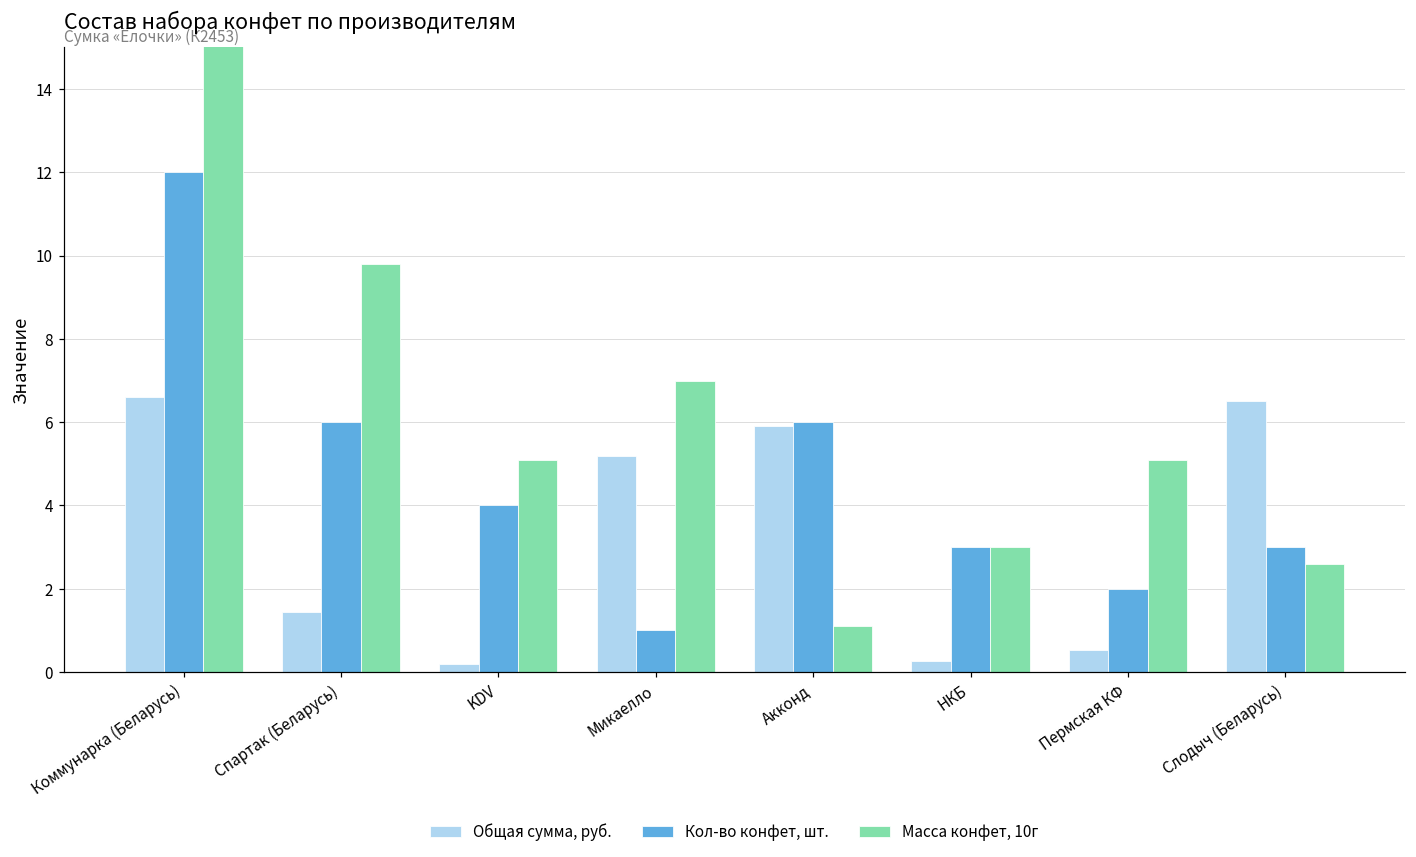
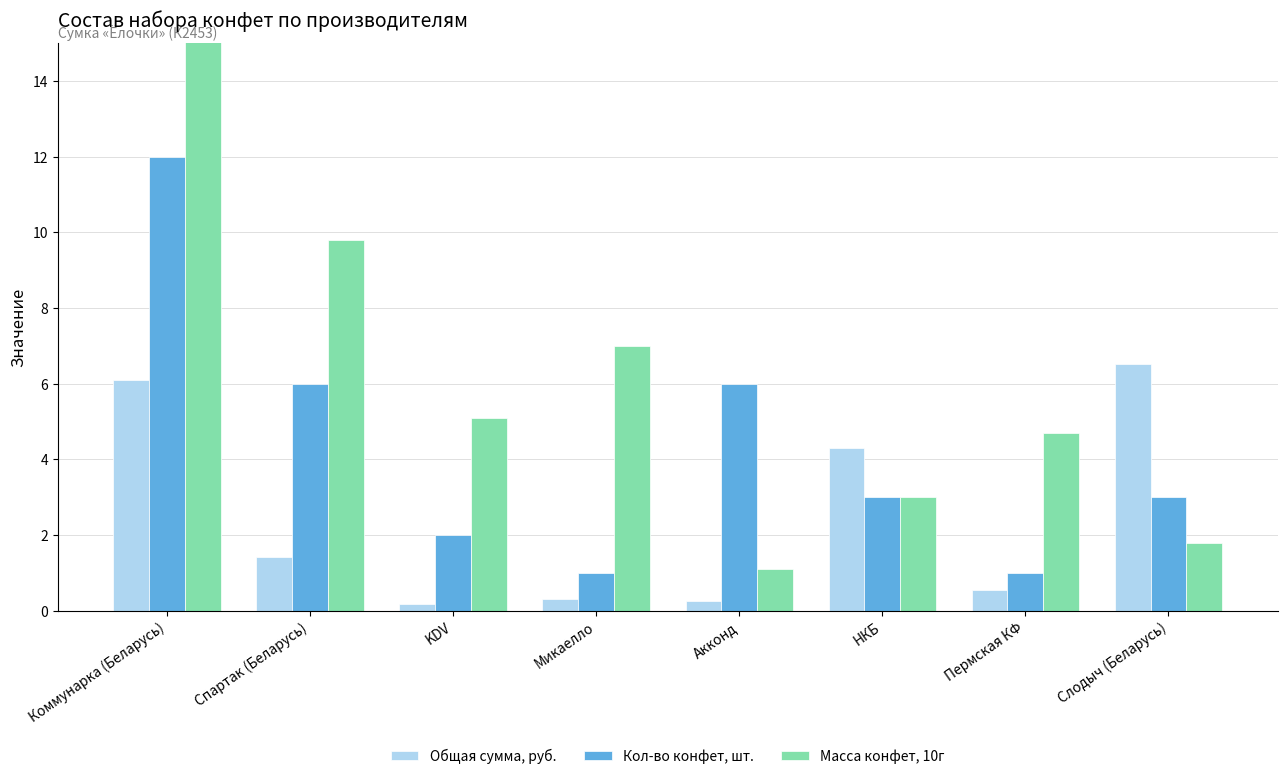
  {
    "Общая сумма, руб.": {
-     "Коммунарка (Беларусь)": 6.6,
+     "Коммунарка (Беларусь)": 6.1,
      "Спартак (Беларусь)": 1.4,
      "KDV": 0.2,
-     "Микаелло": 5.2,
-     "Акконд": 5.9,
-     "НКБ": 0.3,
+     "Микаелло": 0.3,
+     "Акконд": 0.3,
+     "НКБ": 4.3,
      "Пермская КФ": 0.5,
      "Слодыч (Беларусь)": 6.5
    },
    "Кол-во конфет, шт.": {
      "Коммунарка (Беларусь)": 12,
      "Спартак (Беларусь)": 6,
-     "KDV": 4,
+     "KDV": 2,
      "Микаелло": 1,
      "Акконд": 6,
      "НКБ": 3,
-     "Пермская КФ": 2,
+     "Пермская КФ": 1,
      "Слодыч (Беларусь)": 3
    },
    "Масса конфет, 10г": {
      "Спартак (Беларусь)": 9.8,
      "KDV": 5.1,
      "Микаелло": 7.0,
      "Акконд": 1.1,
      "НКБ": 3.0,
-     "Пермская КФ": 5.1,
-     "Слодыч (Беларусь)": 2.6
+     "Пермская КФ": 4.7,
+     "Слодыч (Беларусь)": 1.8
    }
  }
